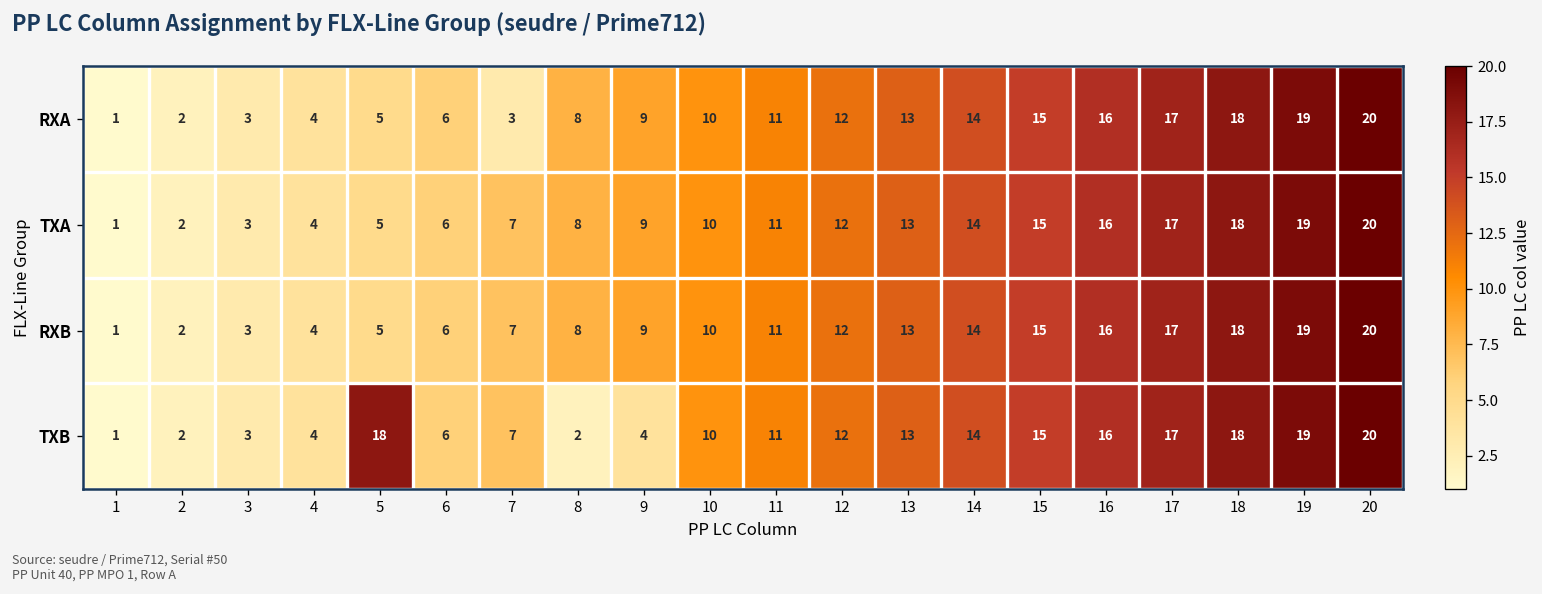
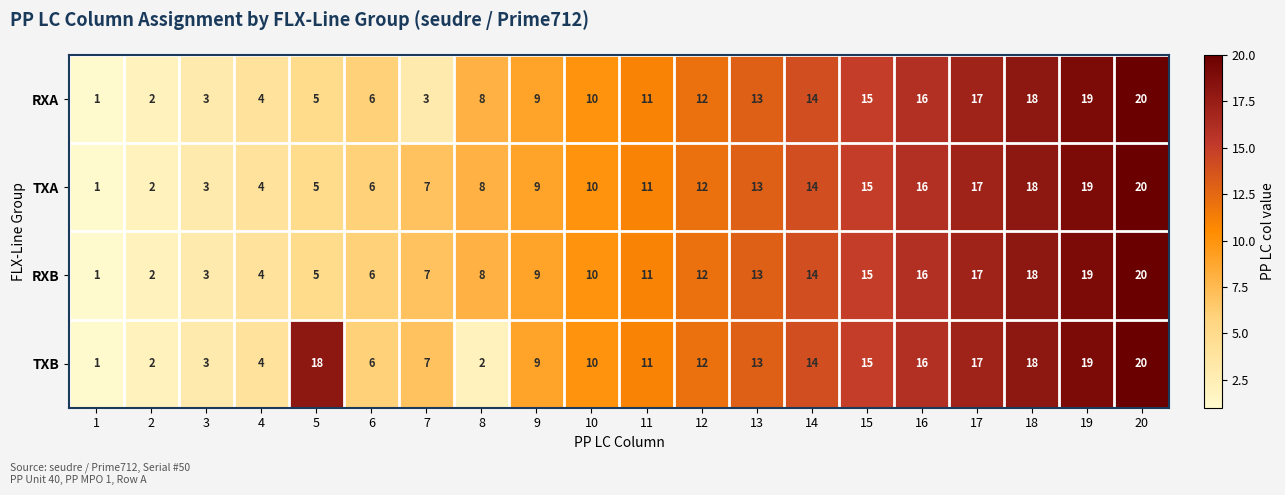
  {
    "RXA": {
      "1": 1,
      "2": 2,
      "3": 3,
      "4": 4,
      "5": 5,
      "6": 6,
      "7": 3,
      "8": 8,
      "9": 9,
      "10": 10,
      "11": 11,
      "12": 12,
      "13": 13,
      "14": 14,
      "15": 15,
      "16": 16,
      "17": 17,
      "18": 18,
      "19": 19,
      "20": 20
    },
    "TXA": {
      "1": 1,
      "2": 2,
      "3": 3,
      "4": 4,
      "5": 5,
      "6": 6,
      "7": 7,
      "8": 8,
      "9": 9,
      "10": 10,
      "11": 11,
      "12": 12,
      "13": 13,
      "14": 14,
      "15": 15,
      "16": 16,
      "17": 17,
      "18": 18,
      "19": 19,
      "20": 20
    },
    "RXB": {
      "1": 1,
      "2": 2,
      "3": 3,
      "4": 4,
      "5": 5,
      "6": 6,
      "7": 7,
      "8": 8,
      "9": 9,
      "10": 10,
      "11": 11,
      "12": 12,
      "13": 13,
      "14": 14,
      "15": 15,
      "16": 16,
      "17": 17,
      "18": 18,
      "19": 19,
      "20": 20
    },
    "TXB": {
      "1": 1,
      "2": 2,
      "3": 3,
      "4": 4,
      "5": 18,
      "6": 6,
      "7": 7,
      "8": 2,
-     "9": 4,
+     "9": 9,
      "10": 10,
      "11": 11,
      "12": 12,
      "13": 13,
      "14": 14,
      "15": 15,
      "16": 16,
      "17": 17,
      "18": 18,
      "19": 19,
      "20": 20
    }
  }
